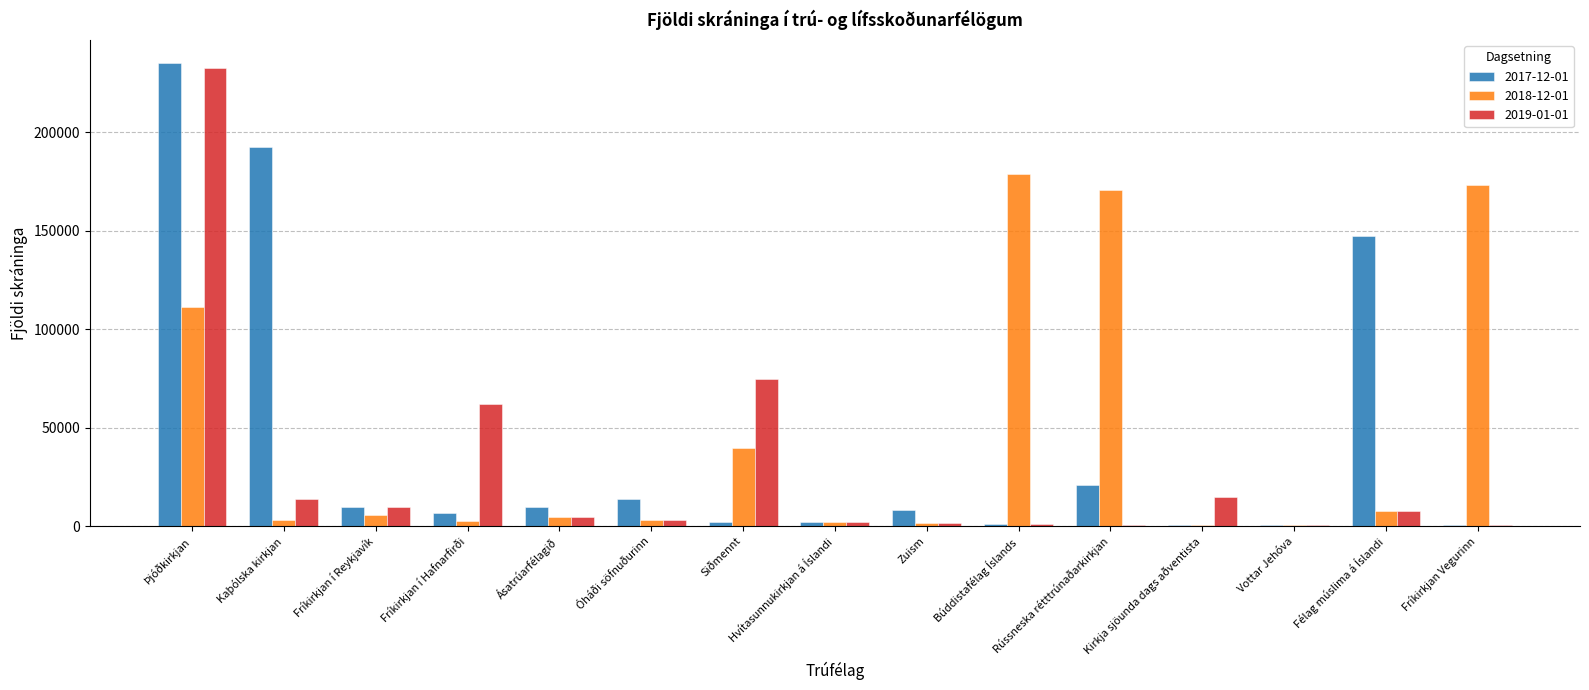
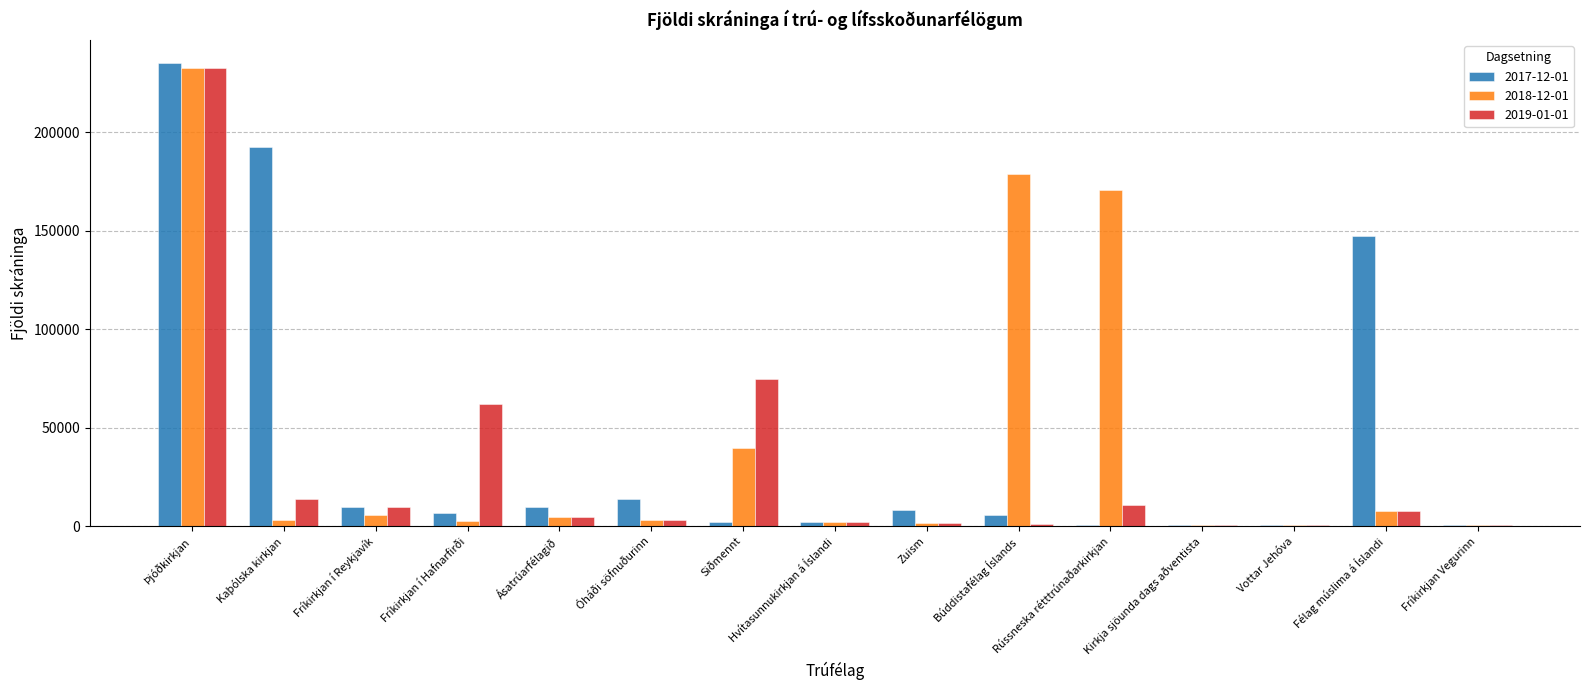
  {
    "2017-12-01": {
      "Þjóðkirkjan": 235000,
      "Kaþólska kirkjan": 193000,
      "Fríkirkjan í Reykjavík": 10000,
      "Fríkirkjan í Hafnarfirði": 7000,
      "Ásatrúarfélagið": 10000,
      "Óháði söfnuðurinn": 14000,
      "Siðmennt": 2000,
      "Hvítasunnukirkjan á Íslandi": 2000,
      "Zuism": 8000,
-     "Búddistafélag Íslands": 1000,
-     "Rússneska rétttrúnaðarkirkjan": 21000,
+     "Búddistafélag Íslands": 6000,
+     "Rússneska rétttrúnaðarkirkjan": 1000,
      "Félag múslima á Íslandi": 148000
    },
    "2018-12-01": {
-     "Þjóðkirkjan": 111000,
+     "Þjóðkirkjan": 233000,
      "Kaþólska kirkjan": 3000,
      "Fríkirkjan í Reykjavík": 5000,
      "Fríkirkjan í Hafnarfirði": 3000,
      "Ásatrúarfélagið": 4000,
      "Óháði söfnuðurinn": 3000,
      "Siðmennt": 40000,
      "Hvítasunnukirkjan á Íslandi": 2000,
      "Zuism": 2000,
      "Búddistafélag Íslands": 179000,
      "Rússneska rétttrúnaðarkirkjan": 171000,
      "Félag múslima á Íslandi": 7000,
-     "Fríkirkjan Vegurinn": 173000
+     "Fríkirkjan Vegurinn": 1000
    },
    "2019-01-01": {
      "Þjóðkirkjan": 233000,
      "Kaþólska kirkjan": 14000,
      "Fríkirkjan í Reykjavík": 10000,
      "Fríkirkjan í Hafnarfirði": 62000,
      "Ásatrúarfélagið": 4000,
      "Óháði söfnuðurinn": 3000,
      "Siðmennt": 75000,
      "Hvítasunnukirkjan á Íslandi": 2000,
      "Zuism": 2000,
-     "Rússneska rétttrúnaðarkirkjan": 1000,
-     "Kirkja sjöunda dags aðventista": 15000,
+     "Rússneska rétttrúnaðarkirkjan": 11000,
+     "Kirkja sjöunda dags aðventista": 1000,
      "Félag múslima á Íslandi": 7000
    }
  }
